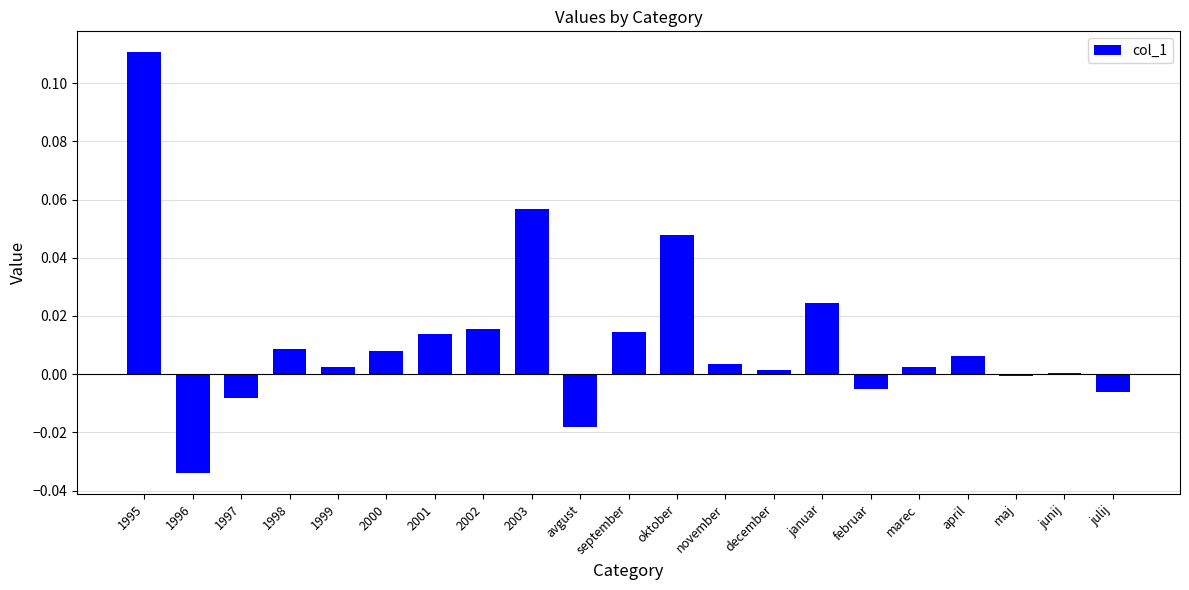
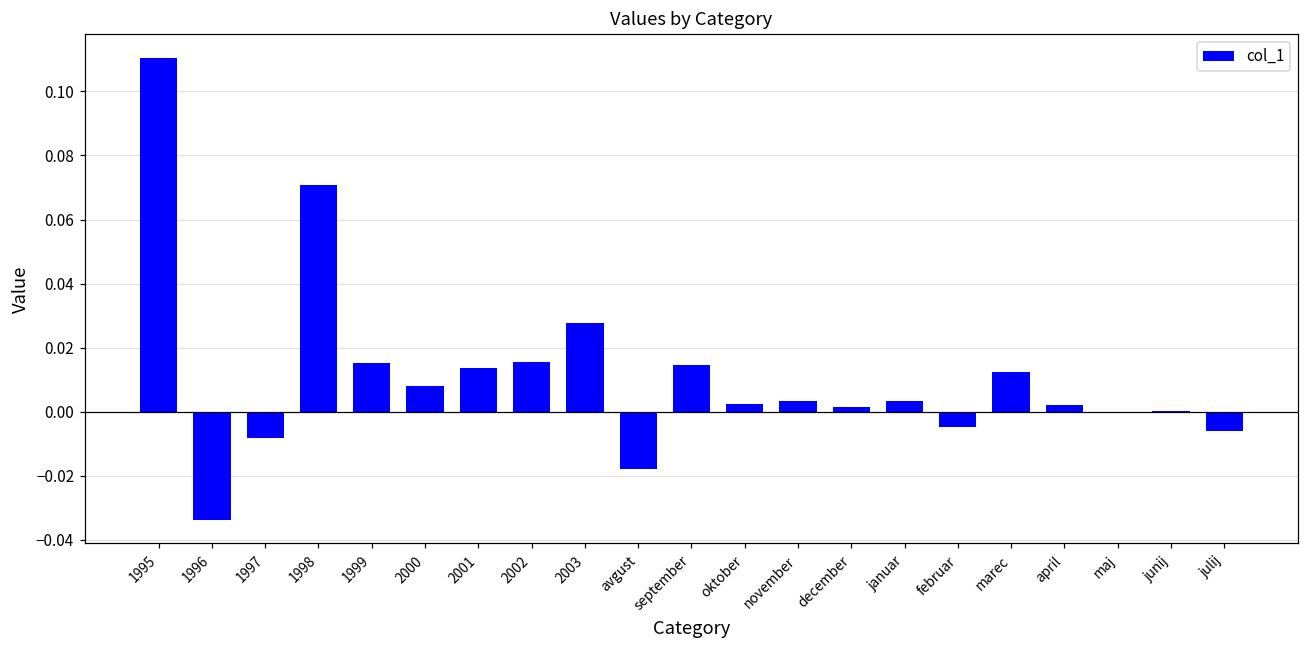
  {
    "1995": 0.111,
    "1996": -0.034,
    "1997": -0.008,
-   "1998": 0.008,
-   "1999": 0.003,
+   "1998": 0.071,
+   "1999": 0.015,
    "2000": 0.008,
    "2001": 0.014,
    "2002": 0.016,
-   "2003": 0.057,
+   "2003": 0.028,
    "avgust": -0.018,
    "september": 0.015,
-   "oktober": 0.048,
+   "oktober": 0.002,
    "november": 0.003,
    "december": 0.001,
-   "januar": 0.024,
+   "januar": 0.003,
    "februar": -0.005,
-   "marec": 0.002,
-   "april": 0.006,
+   "marec": 0.012,
+   "april": 0.002,
    "julij": -0.006
  }
